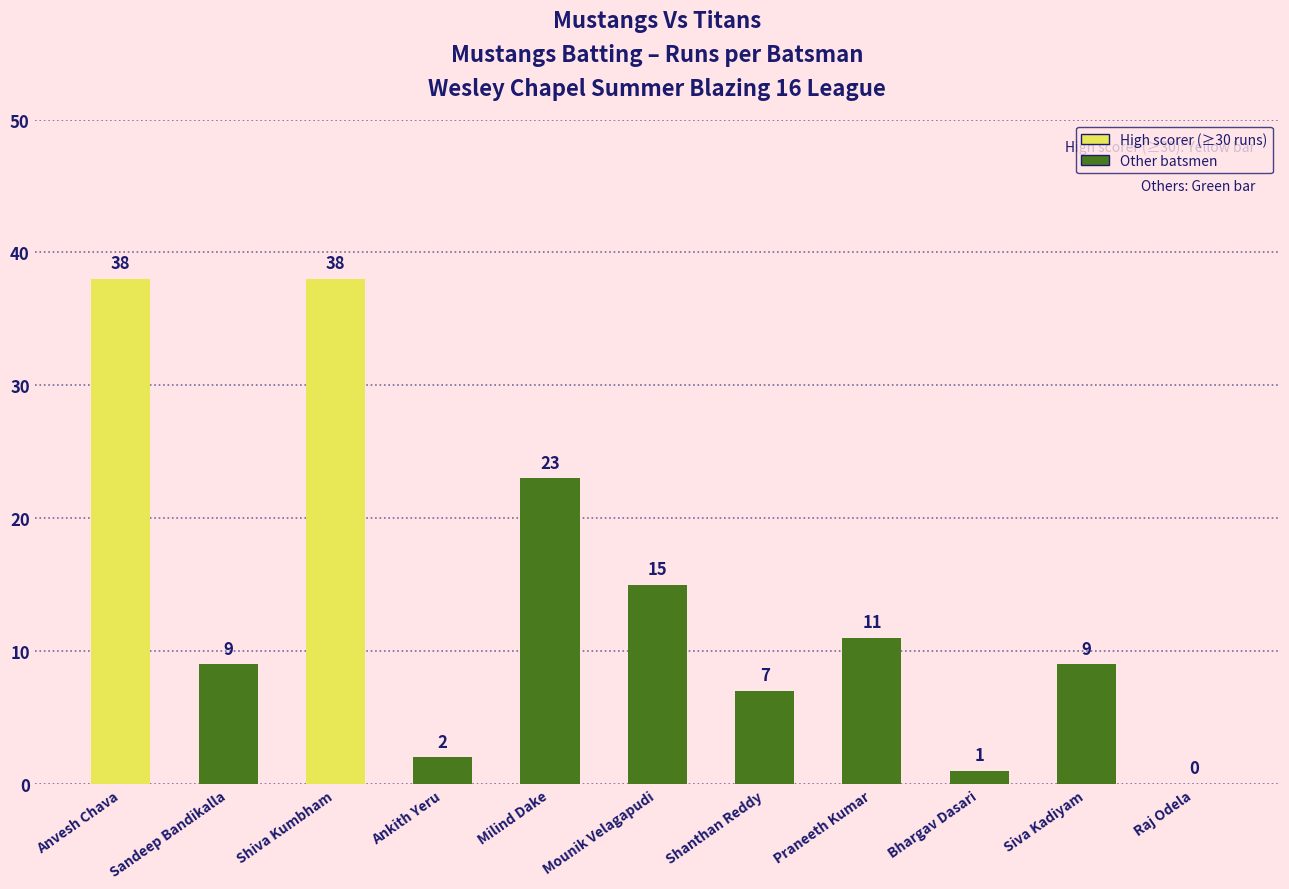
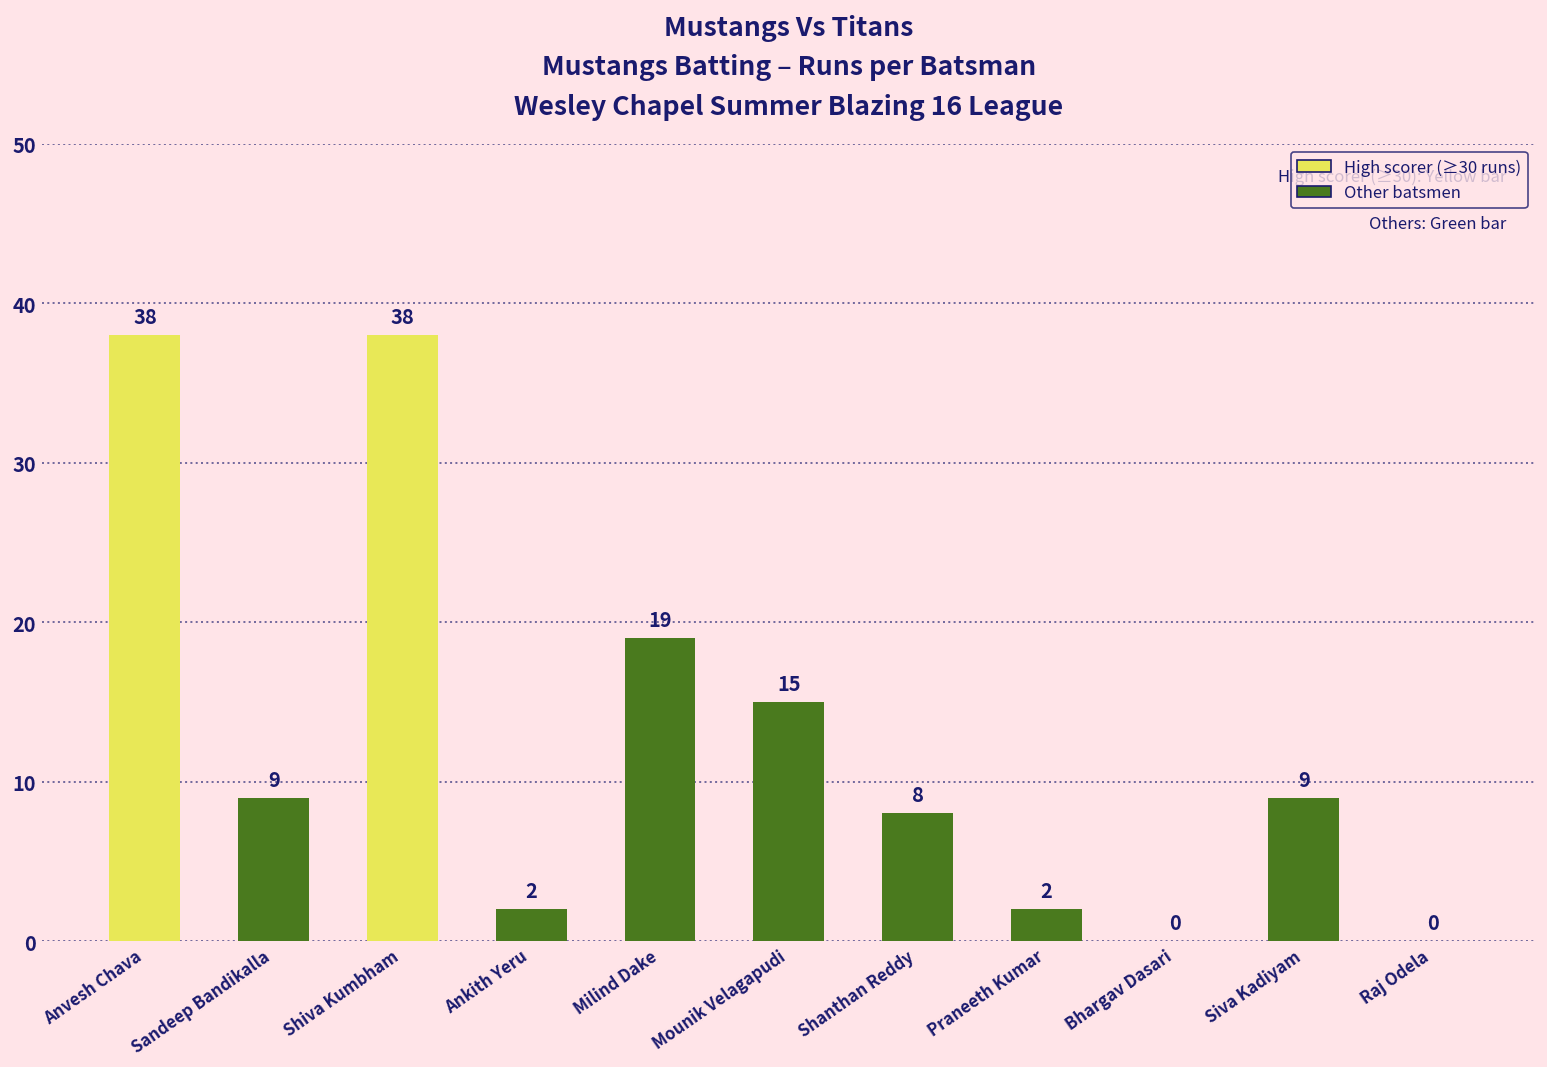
  {
    "Anvesh Chava": 38,
    "Sandeep Bandikalla": 9,
    "Shiva Kumbham": 38,
    "Ankith Yeru": 2,
-   "Milind Dake": 23,
+   "Milind Dake": 19,
    "Mounik Velagapudi": 15,
-   "Shanthan Reddy": 7,
-   "Praneeth Kumar": 11,
-   "Bhargav Dasari": 1,
+   "Shanthan Reddy": 8,
+   "Praneeth Kumar": 2,
+   "Bhargav Dasari": 0,
    "Siva Kadiyam": 9,
    "Raj Odela": 0
  }
